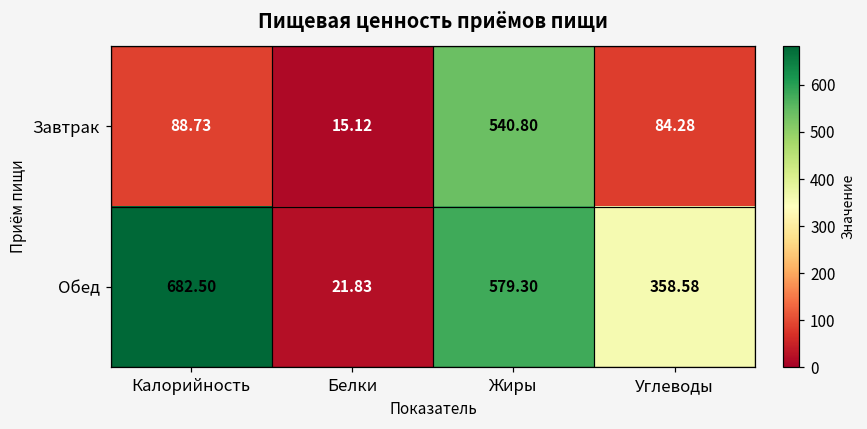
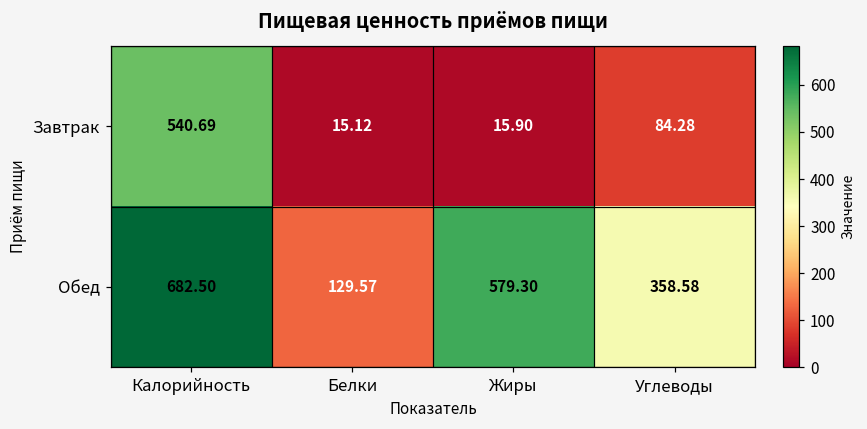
  {
    "Завтрак": {
-     "Калорийность": 88.73,
+     "Калорийность": 540.69,
      "Белки": 15.12,
-     "Жиры": 540.80,
+     "Жиры": 15.90,
      "Углеводы": 84.28
    },
    "Обед": {
      "Калорийность": 682.50,
-     "Белки": 21.83,
+     "Белки": 129.57,
      "Жиры": 579.30,
      "Углеводы": 358.58
    }
  }
